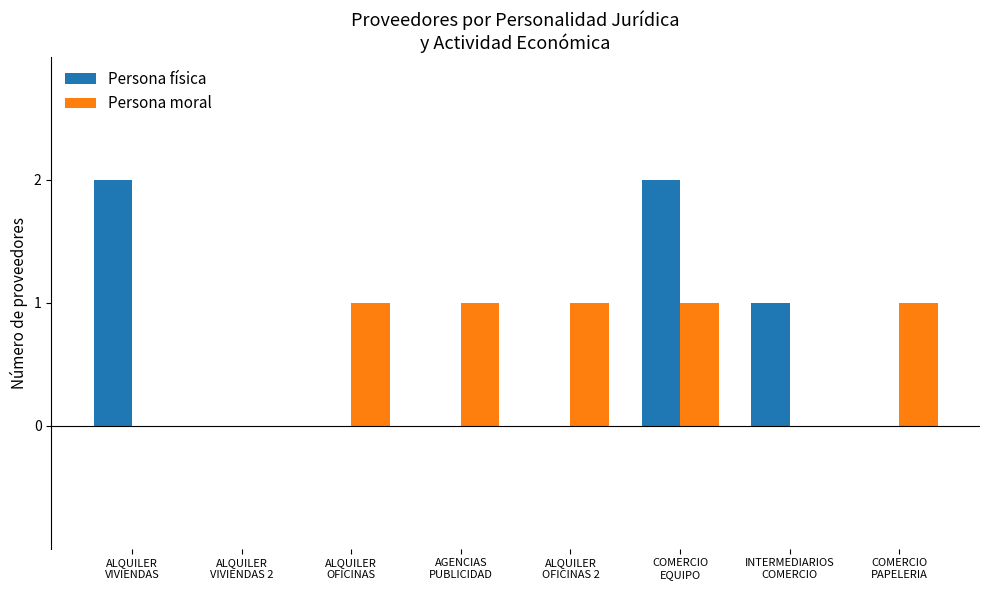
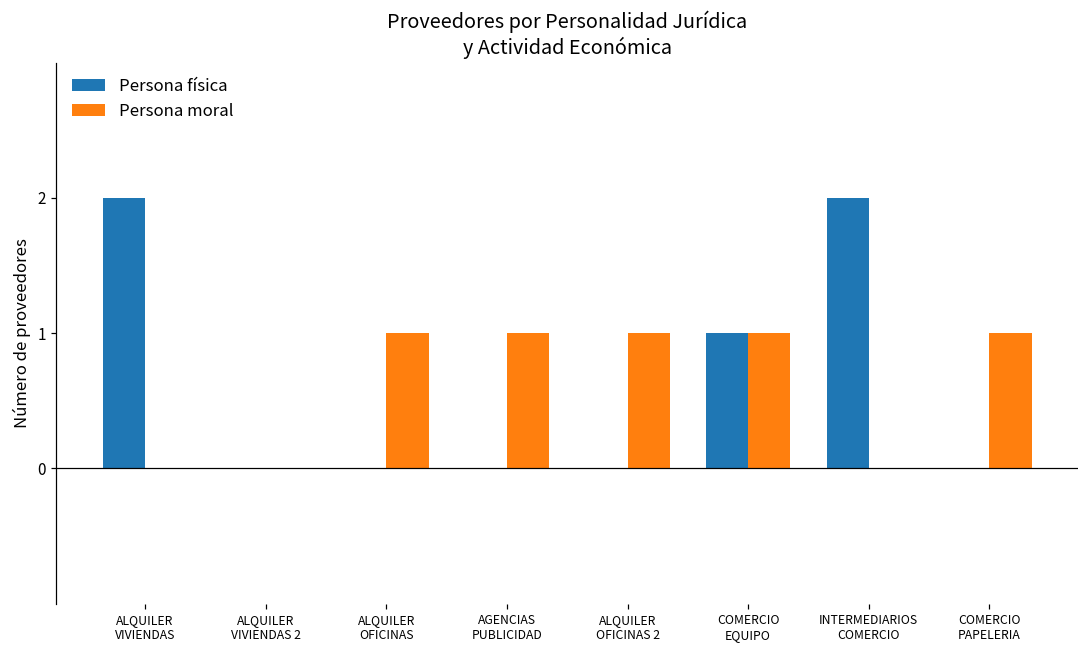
  {
    "Persona física": {
      "ALQUILER VIVIENDAS": 2,
      "ALQUILER VIVIENDAS 2": 0,
      "ALQUILER OFICINAS": 0,
      "AGENCIAS PUBLICIDAD": 0,
      "ALQUILER OFICINAS 2": 0,
-     "COMERCIO EQUIPO": 2,
-     "INTERMEDIARIOS COMERCIO": 1,
+     "COMERCIO EQUIPO": 1,
+     "INTERMEDIARIOS COMERCIO": 2,
      "COMERCIO PAPELERIA": 0
    },
    "Persona moral": {
      "ALQUILER VIVIENDAS": 0,
      "ALQUILER VIVIENDAS 2": 0,
      "ALQUILER OFICINAS": 1,
      "AGENCIAS PUBLICIDAD": 1,
      "ALQUILER OFICINAS 2": 1,
      "COMERCIO EQUIPO": 1,
      "INTERMEDIARIOS COMERCIO": 0,
      "COMERCIO PAPELERIA": 1
    }
  }
